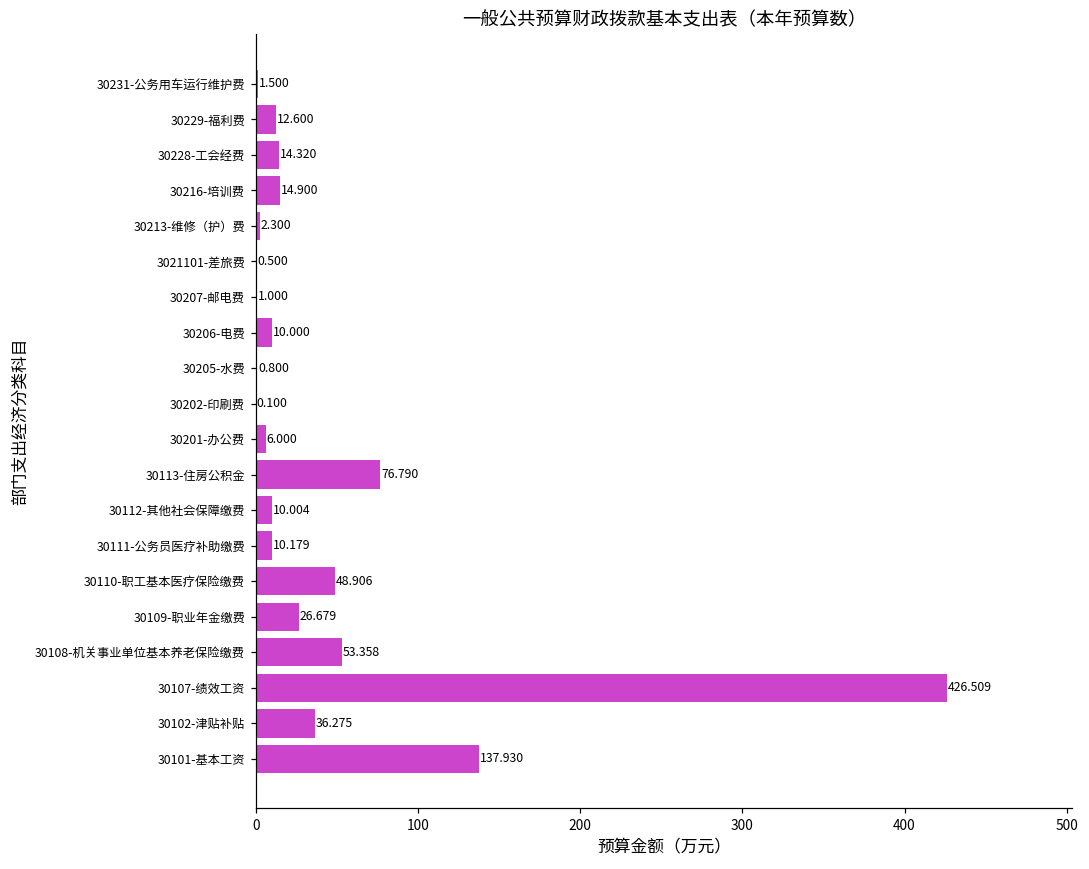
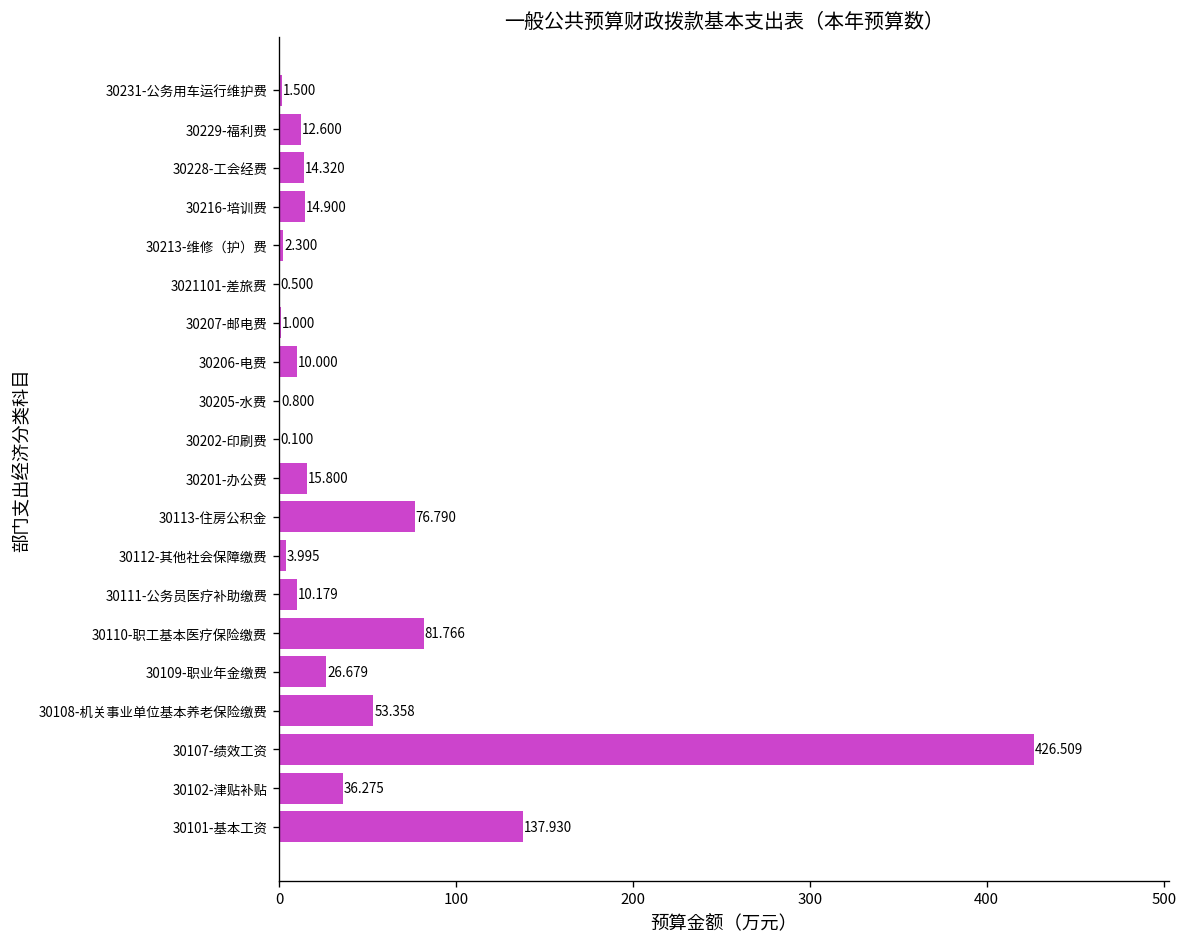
  {
    "30231-公务用车运行维护费": 1.500,
    "30229-福利费": 12.600,
    "30228-工会经费": 14.320,
    "30216-培训费": 14.900,
    "30213-维修（护）费": 2.300,
    "3021101-差旅费": 0.500,
    "30207-邮电费": 1.000,
    "30206-电费": 10.000,
    "30205-水费": 0.800,
    "30202-印刷费": 0.100,
-   "30201-办公费": 6.000,
+   "30201-办公费": 15.800,
    "30113-住房公积金": 76.790,
-   "30112-其他社会保障缴费": 10.004,
+   "30112-其他社会保障缴费": 3.995,
    "30111-公务员医疗补助缴费": 10.179,
-   "30110-职工基本医疗保险缴费": 48.906,
+   "30110-职工基本医疗保险缴费": 81.766,
    "30109-职业年金缴费": 26.679,
    "30108-机关事业单位基本养老保险缴费": 53.358,
    "30107-绩效工资": 426.509,
    "30102-津贴补贴": 36.275,
    "30101-基本工资": 137.930
  }
